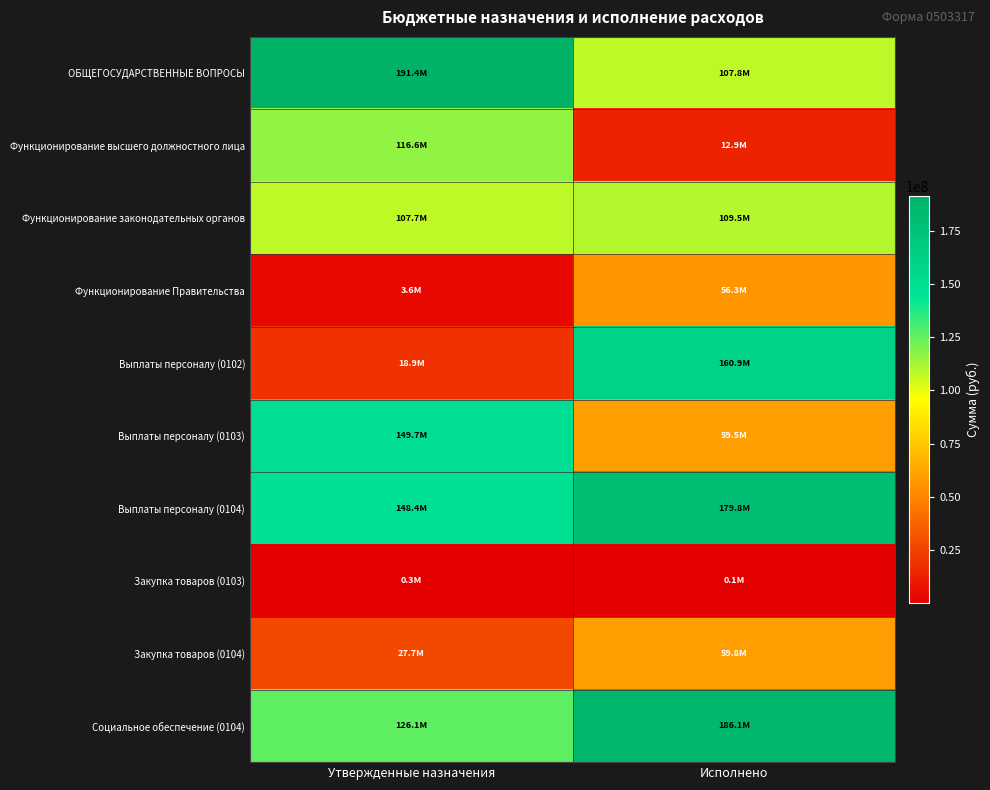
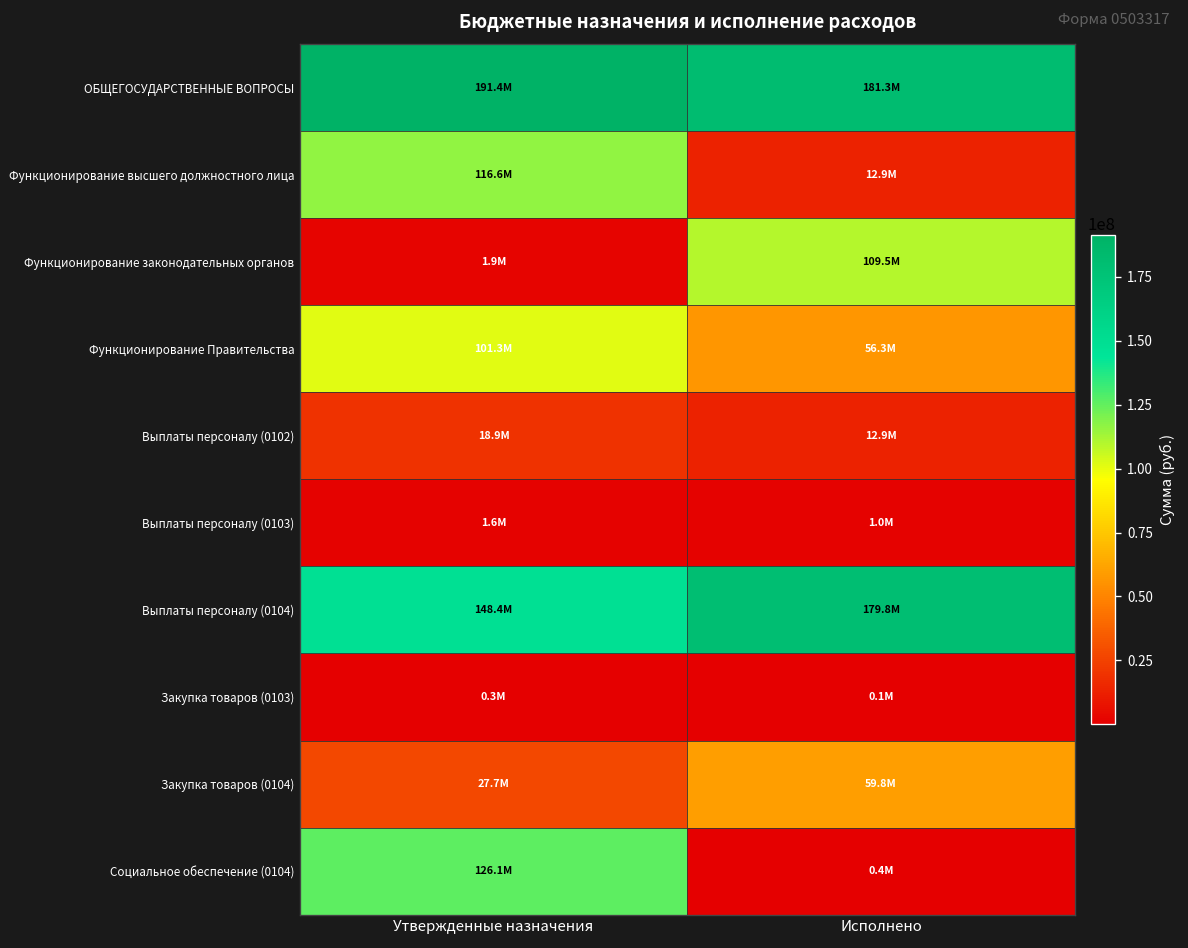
  {
    "ОБЩЕГОСУДАРСТВЕННЫЕ ВОПРОСЫ": {
      "Утвержденные назначения": "191.4M",
-     "Исполнено": "107.8M"
+     "Исполнено": "181.3M"
    },
    "Функционирование высшего должностного лица": {
      "Утвержденные назначения": "116.6M",
      "Исполнено": "12.9M"
    },
    "Функционирование законодательных органов": {
-     "Утвержденные назначения": "107.7M",
+     "Утвержденные назначения": "1.9M",
      "Исполнено": "109.5M"
    },
    "Функционирование Правительства": {
-     "Утвержденные назначения": "3.6M",
+     "Утвержденные назначения": "101.3M",
      "Исполнено": "56.3M"
    },
    "Выплаты персоналу (0102)": {
      "Утвержденные назначения": "18.9M",
-     "Исполнено": "160.9M"
+     "Исполнено": "12.9M"
    },
    "Выплаты персоналу (0103)": {
-     "Утвержденные назначения": "149.7M",
-     "Исполнено": "59.5M"
+     "Утвержденные назначения": "1.6M",
+     "Исполнено": "1.0M"
    },
    "Выплаты персоналу (0104)": {
      "Утвержденные назначения": "148.4M",
      "Исполнено": "179.8M"
    },
    "Закупка товаров (0103)": {
      "Утвержденные назначения": "0.3M",
      "Исполнено": "0.1M"
    },
    "Закупка товаров (0104)": {
      "Утвержденные назначения": "27.7M",
      "Исполнено": "59.8M"
    },
    "Социальное обеспечение (0104)": {
      "Утвержденные назначения": "126.1M",
-     "Исполнено": "186.1M"
+     "Исполнено": "0.4M"
    }
  }
